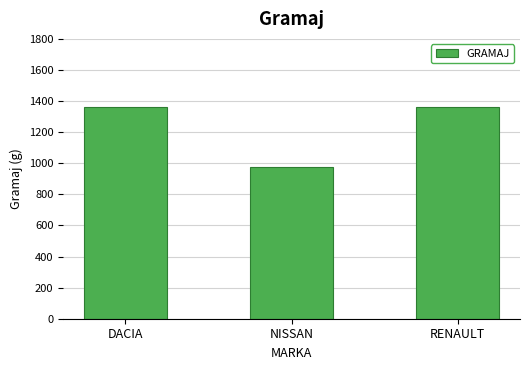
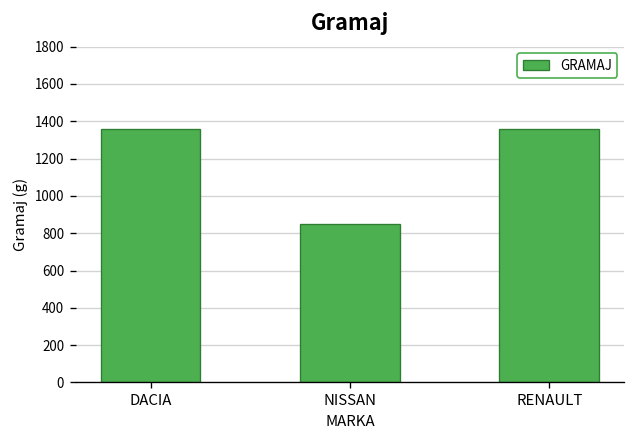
  {
    "DACIA": 1360,
-   "NISSAN": 970,
+   "NISSAN": 850,
    "RENAULT": 1360
  }
